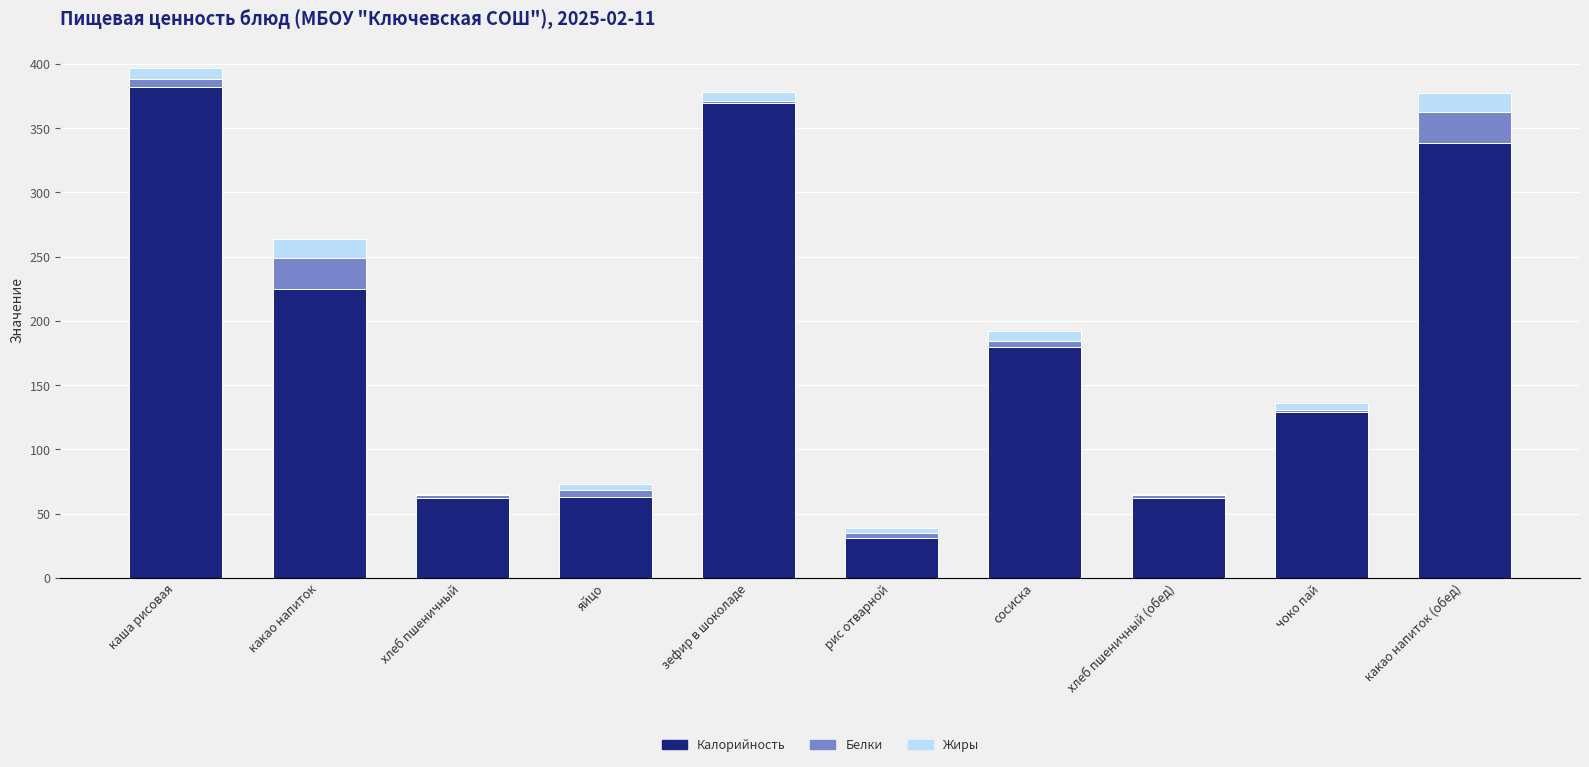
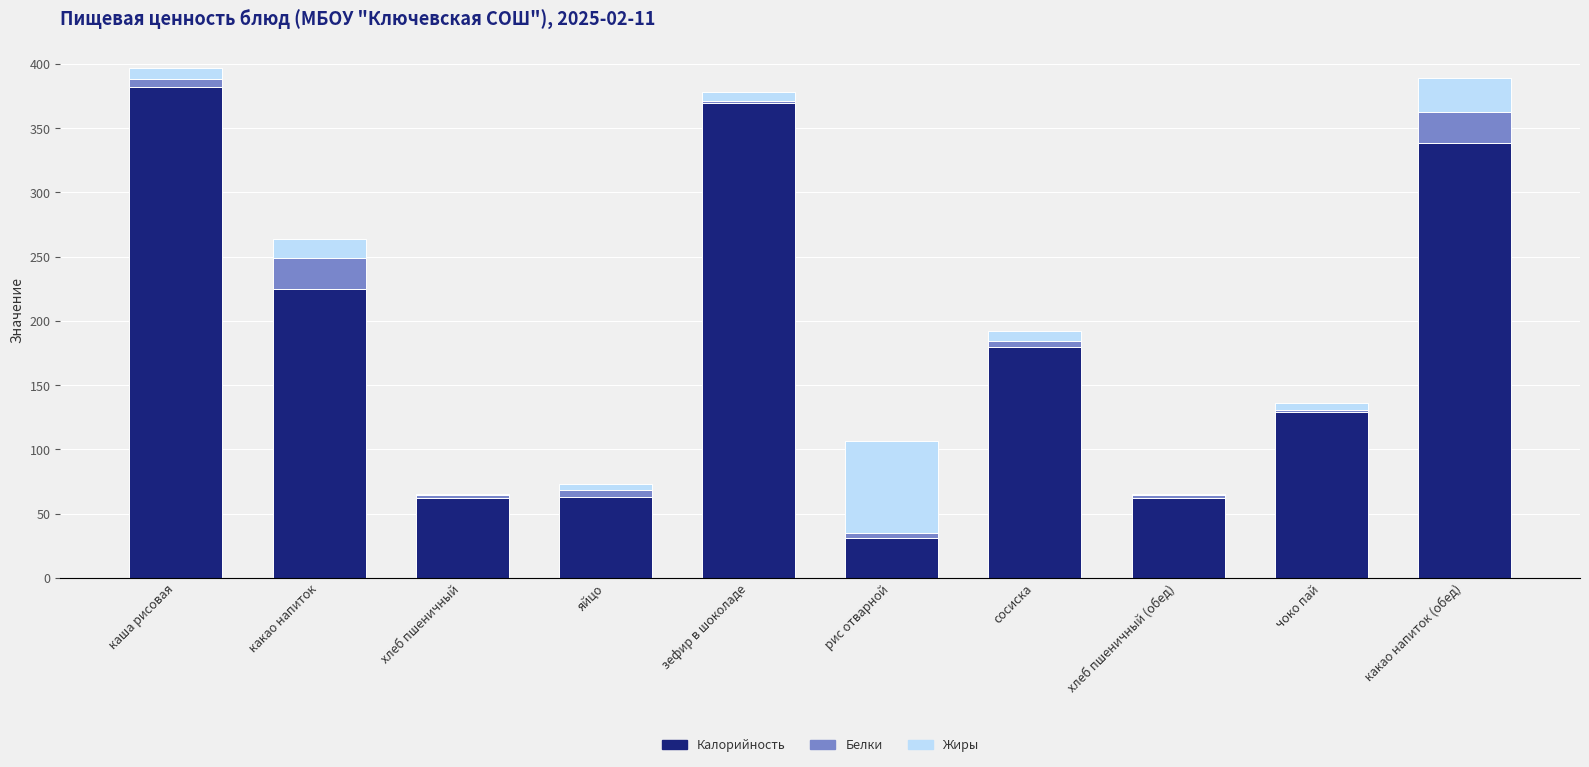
  {
    "Калорийность": {
      "каша рисовая": 382,
      "какао напиток": 225,
      "хлеб пшеничный": 62,
      "яйцо": 63,
      "зефир в шоколаде": 370,
      "рис отварной": 31,
      "сосиска": 180,
      "хлеб пшеничный (обед)": 62,
      "чоко пай": 129,
      "какао напиток (обед)": 338
    },
    "Белки": {
      "каша рисовая": 6,
      "какао напиток": 25,
      "хлеб пшеничный": 2,
      "яйцо": 5,
      "рис отварной": 4,
      "сосиска": 4,
      "хлеб пшеничный (обед)": 2,
      "какао напиток (обед)": 25
    },
    "Жиры": {
      "каша рисовая": 9,
      "какао напиток": 15,
      "яйцо": 5,
      "зефир в шоколаде": 7,
-     "рис отварной": 4,
+     "рис отварной": 71,
      "сосиска": 8,
      "чоко пай": 5,
-     "какао напиток (обед)": 15
+     "какао напиток (обед)": 26
    }
  }
